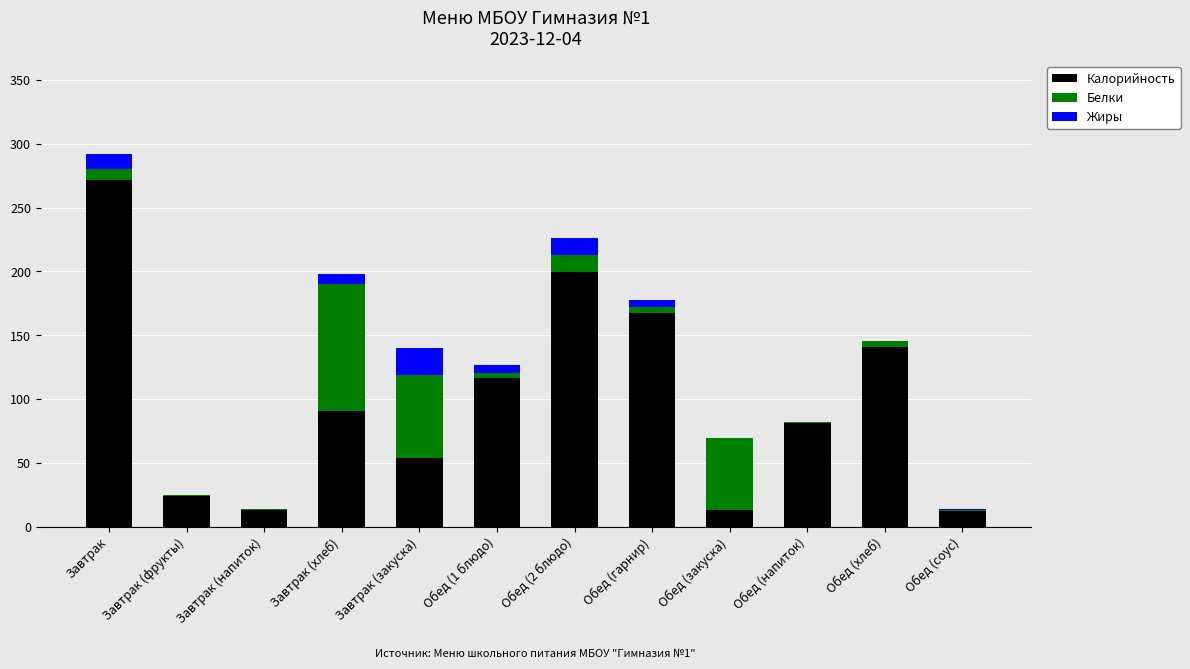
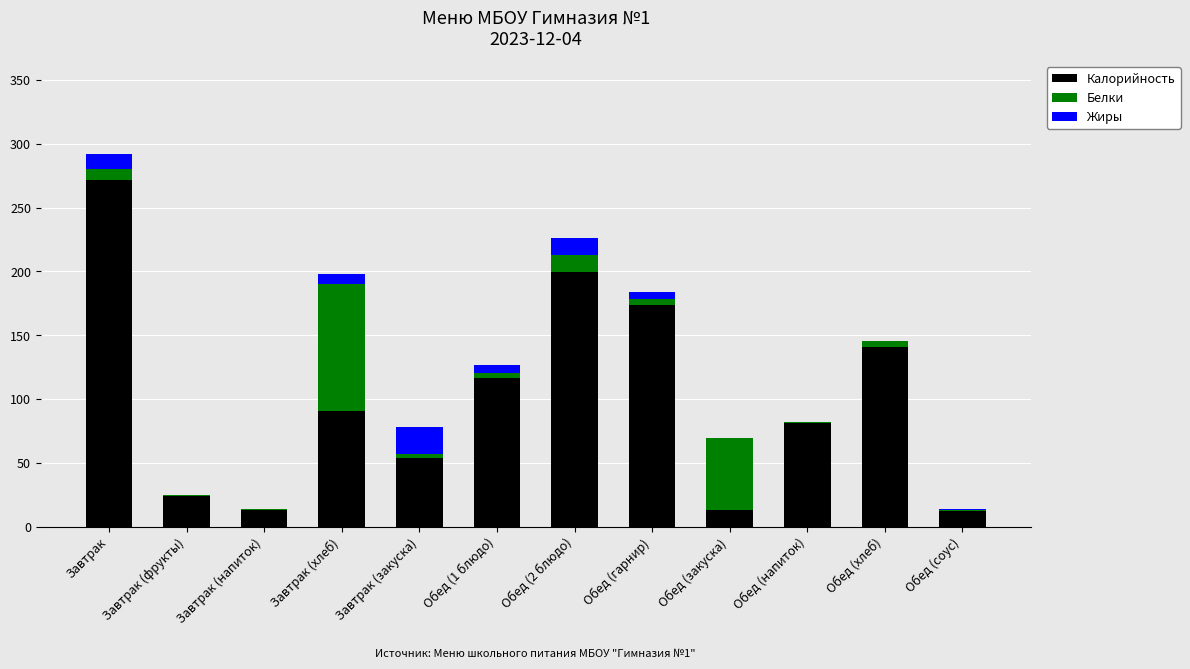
  {
    "Калорийность": {
      "Завтрак": 272,
      "Завтрак (фрукты)": 24,
      "Завтрак (напиток)": 13,
      "Завтрак (хлеб)": 91,
      "Завтрак (закуска)": 54,
      "Обед (1 блюдо)": 116,
      "Обед (2 блюдо)": 200,
-     "Обед (гарнир)": 167,
+     "Обед (гарнир)": 174,
      "Обед (закуска)": 13,
      "Обед (напиток)": 81,
      "Обед (хлеб)": 141,
      "Обед (соус)": 13
    },
    "Белки": {
      "Завтрак": 9,
      "Завтрак (хлеб)": 100,
-     "Завтрак (закуска)": 65,
+     "Завтрак (закуска)": 4,
      "Обед (1 блюдо)": 5,
      "Обед (2 блюдо)": 13,
      "Обед (гарнир)": 5,
      "Обед (закуска)": 57,
      "Обед (хлеб)": 5
    },
    "Жиры": {
      "Завтрак": 11,
      "Завтрак (напиток)": 0,
      "Завтрак (хлеб)": 8,
      "Завтрак (закуска)": 21,
      "Обед (1 блюдо)": 6,
      "Обед (2 блюдо)": 13,
      "Обед (гарнир)": 6
    }
  }
